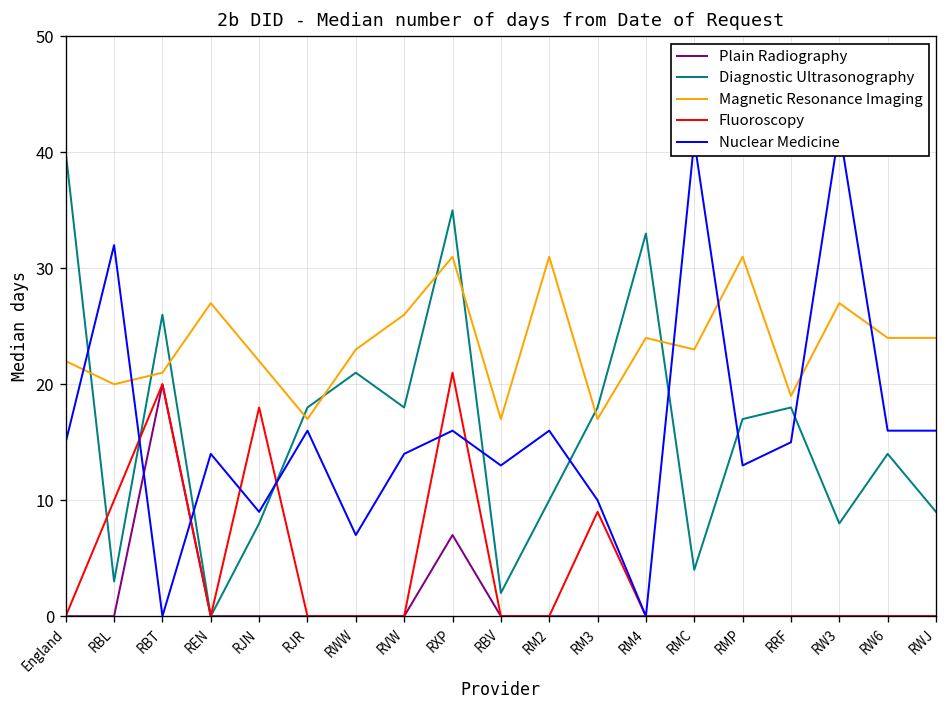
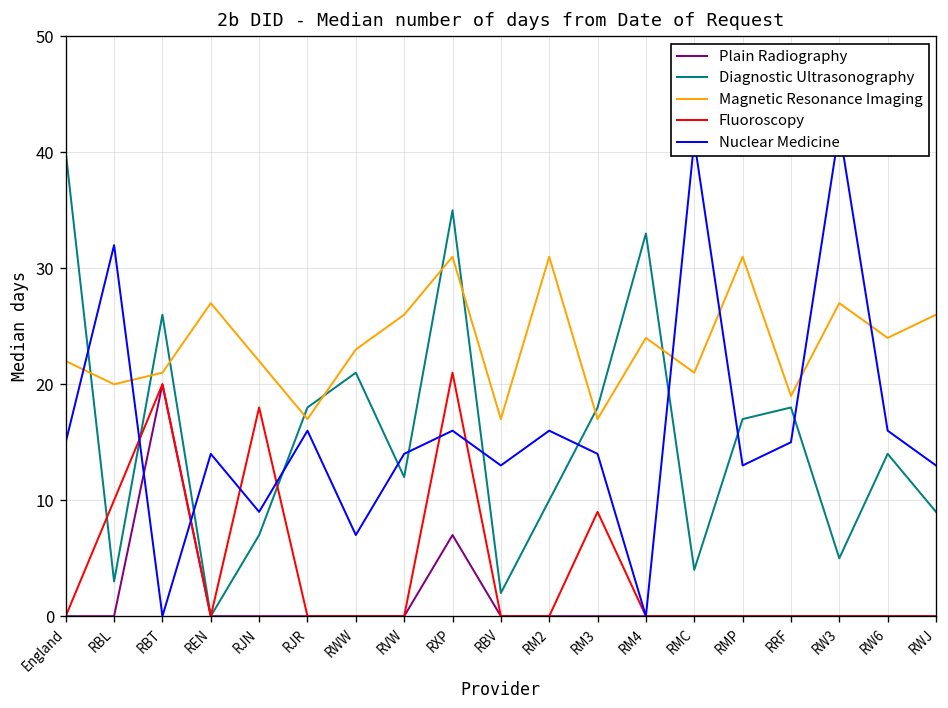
  {
    "Plain Radiography": {
      "RBL": 0,
      "RJN": 0,
      "RXP": 7,
      "RM3": 0
    },
    "Diagnostic Ultrasonography": {
      "England": 40,
      "RBL": 3,
      "RBT": 26,
-     "RJN": 8,
+     "RJN": 7,
      "RJR": 18,
      "RWW": 21,
-     "RVW": 18,
+     "RVW": 12,
      "RXP": 35,
      "RBV": 2,
      "RM2": 10,
      "RM3": 18,
      "RM4": 33,
      "RMC": 4,
      "RMP": 17,
      "RRF": 18,
-     "RW3": 8,
+     "RW3": 5,
      "RW6": 14,
      "RWJ": 9
    },
    "Magnetic Resonance Imaging": {
      "England": 22,
      "RBL": 20,
      "RBT": 21,
      "REN": 27,
      "RJN": 22,
      "RJR": 17,
      "RWW": 23,
      "RVW": 26,
      "RXP": 31,
      "RBV": 17,
      "RM2": 31,
      "RM3": 17,
      "RM4": 24,
-     "RMC": 23,
+     "RMC": 21,
      "RMP": 31,
      "RRF": 19,
      "RW3": 27,
      "RW6": 24,
-     "RWJ": 24
+     "RWJ": 26
    },
    "Fluoroscopy": {
      "RBL": 10,
      "RJN": 18,
      "RXP": 21,
      "RM3": 9
    },
    "Nuclear Medicine": {
      "England": 15,
      "RBL": 32,
      "RBT": 0,
      "REN": 14,
      "RJN": 9,
      "RJR": 16,
      "RWW": 7,
      "RVW": 14,
      "RXP": 16,
      "RBV": 13,
      "RM2": 16,
-     "RM3": 10,
+     "RM3": 14,
      "RMP": 13,
      "RRF": 15,
      "RW6": 16,
-     "RWJ": 16
+     "RWJ": 13
    }
  }
